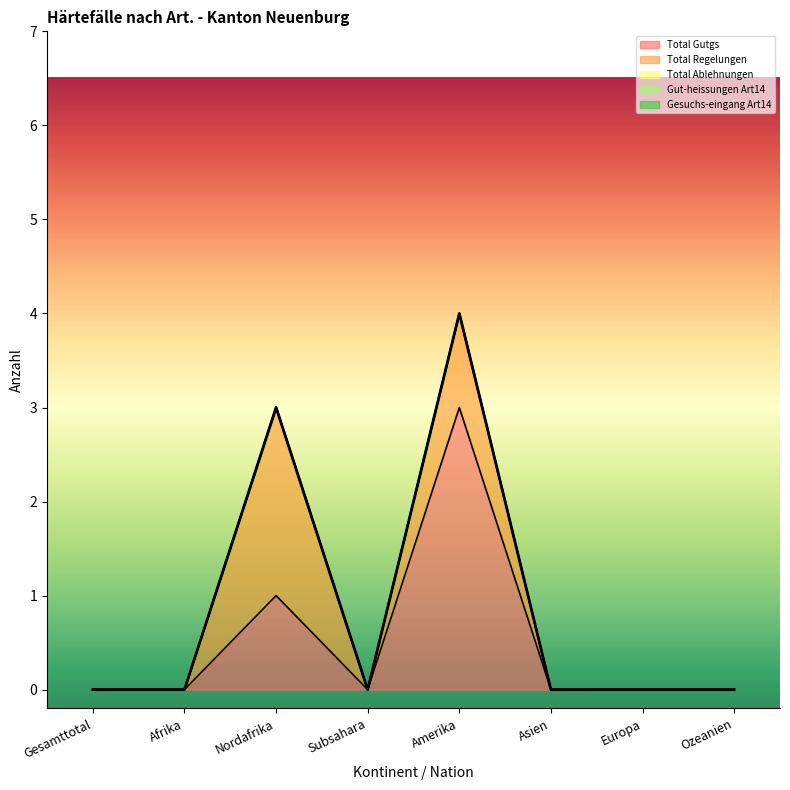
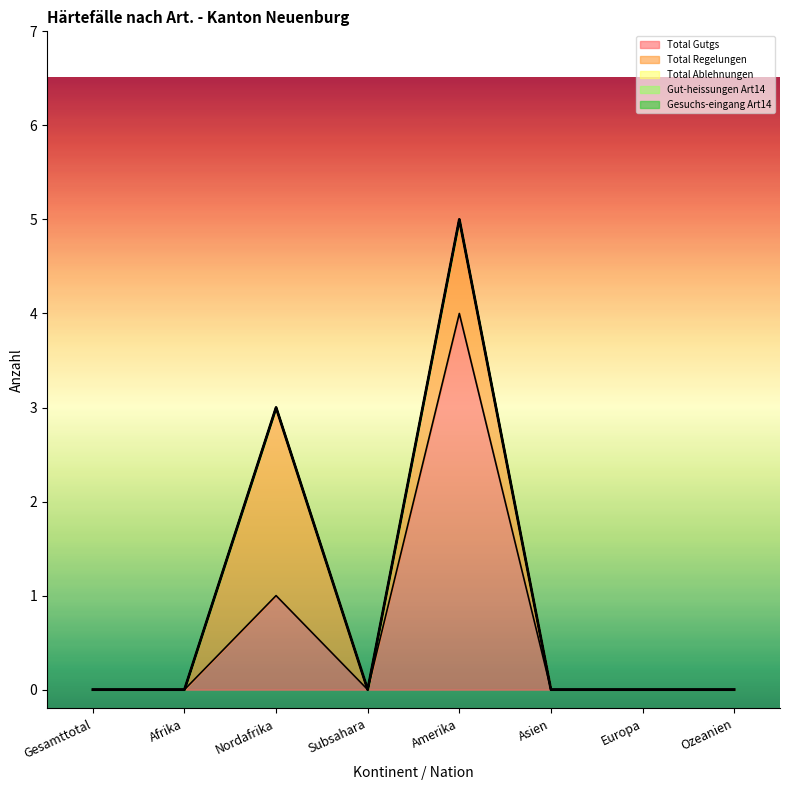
  {
    "Total Gutgs": {
      "Nordafrika": 1,
-     "Amerika": 3
+     "Amerika": 4
    }
  }
